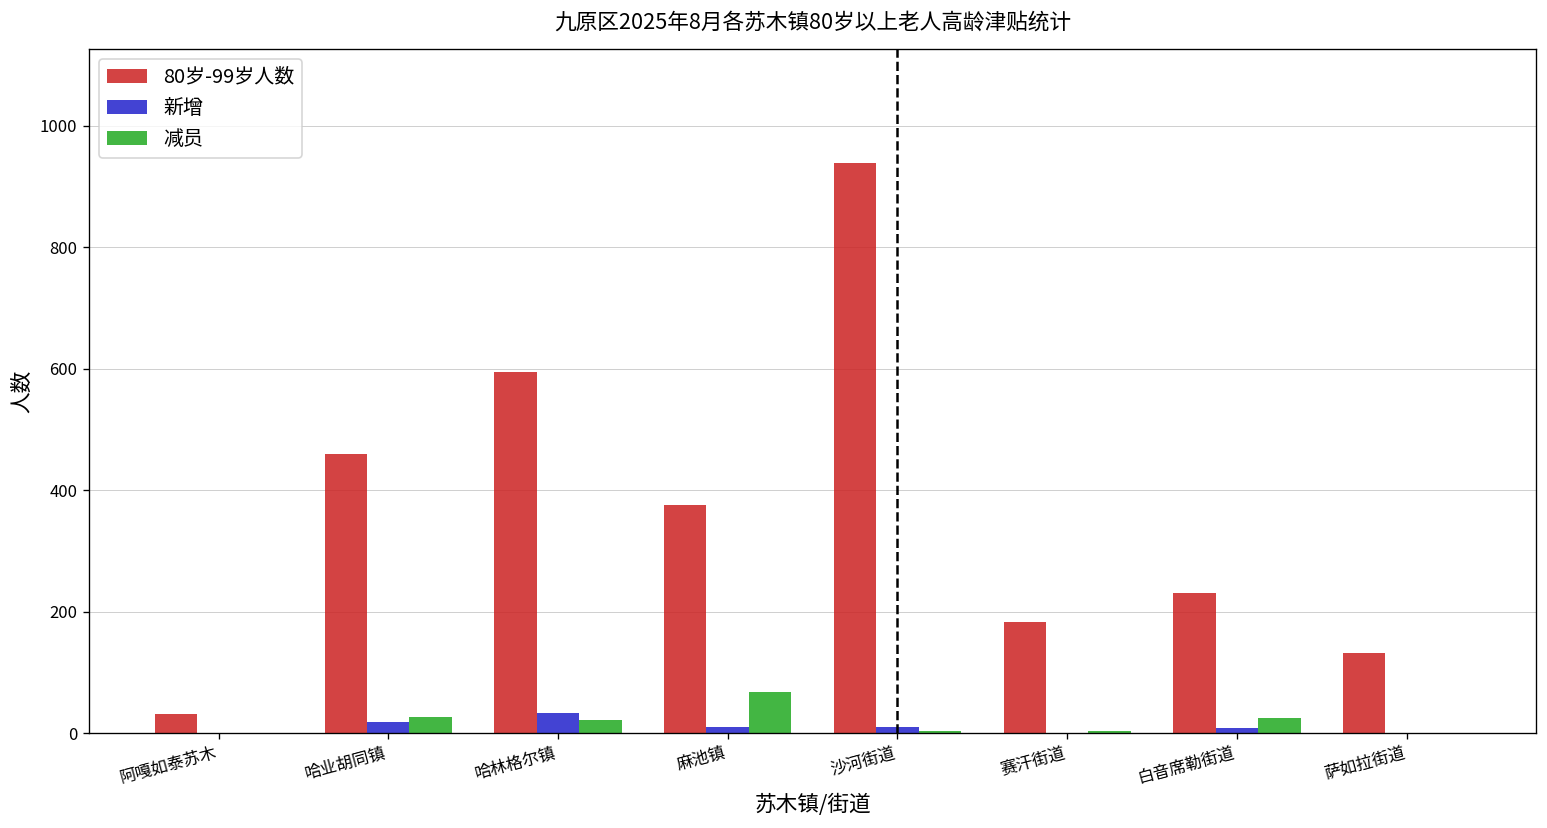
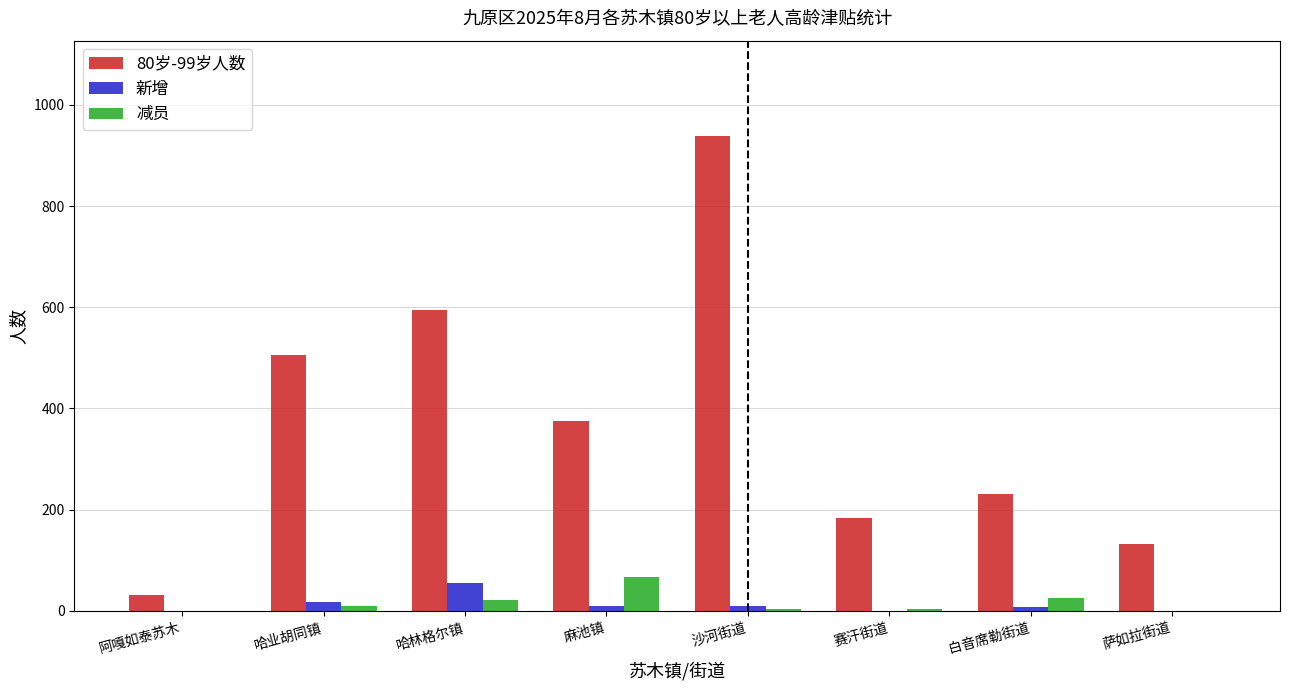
  {
    "80岁-99岁人数": {
      "阿嘎如泰苏木": 30,
-     "哈业胡同镇": 460,
+     "哈业胡同镇": 510,
      "哈林格尔镇": 600,
      "麻池镇": 380,
      "沙河街道": 940,
      "赛汗街道": 180,
      "白音席勒街道": 230,
      "萨如拉街道": 130
    },
    "新增": {
      "阿嘎如泰苏木": 0,
      "哈业胡同镇": 20,
-     "哈林格尔镇": 30,
+     "哈林格尔镇": 60,
      "麻池镇": 10,
      "沙河街道": 10,
      "赛汗街道": 0,
      "白音席勒街道": 10,
      "萨如拉街道": 0
    },
    "减员": {
      "阿嘎如泰苏木": 0,
-     "哈业胡同镇": 30,
+     "哈业胡同镇": 10,
      "哈林格尔镇": 20,
      "麻池镇": 70,
      "白音席勒街道": 30,
      "萨如拉街道": 0
    }
  }
